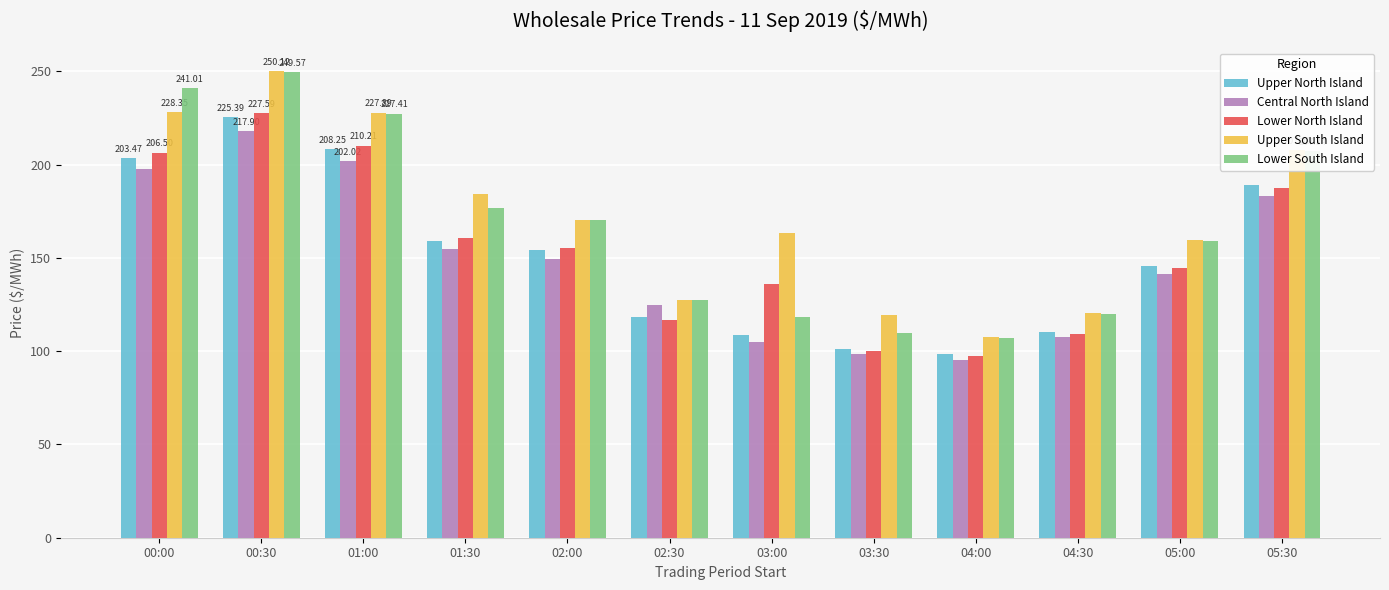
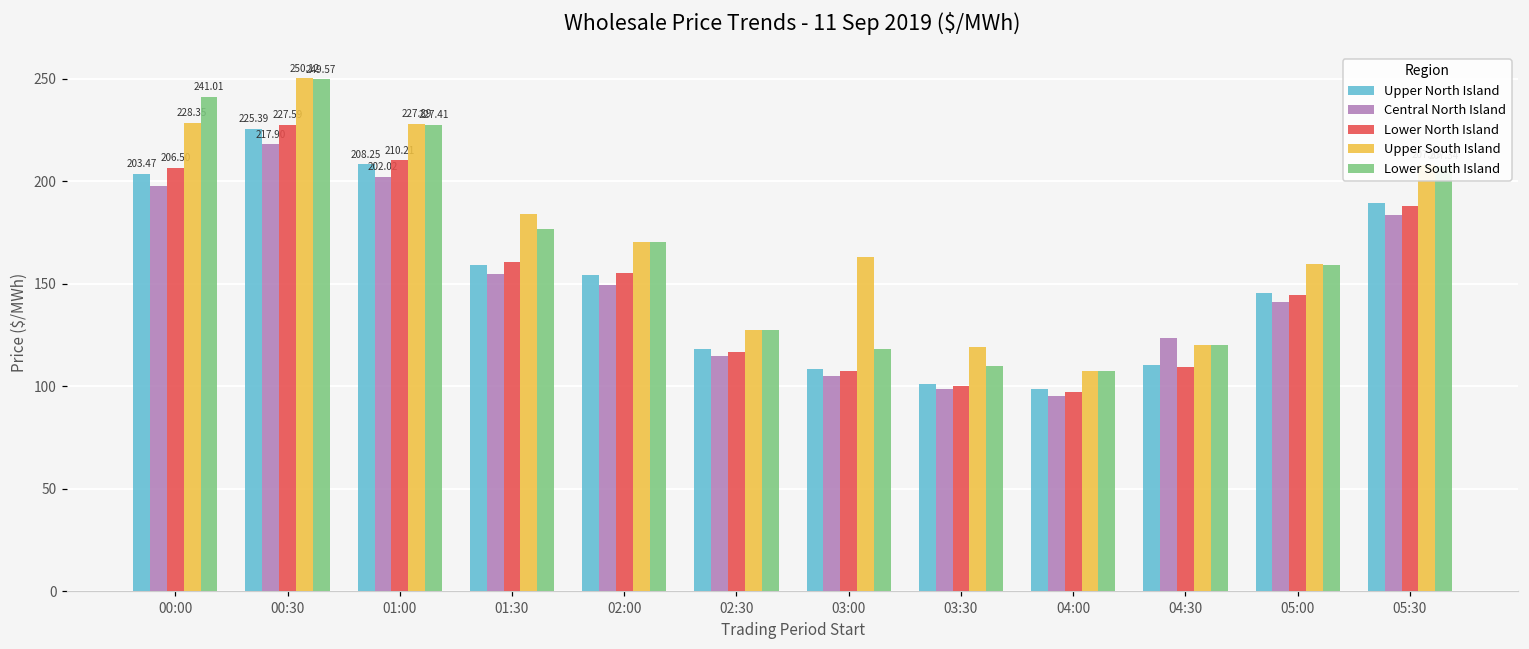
  {
    "Upper North Island": {
      "00:00": 203.47,
      "00:30": 225.39,
      "01:00": 208.25
    },
    "Central North Island": {
      "00:00": 198,
      "01:30": 155,
      "02:00": 149,
-     "02:30": 125,
+     "02:30": 115,
      "03:00": 105,
      "03:30": 98,
      "04:00": 95,
-     "04:30": 107,
+     "04:30": 124,
      "05:00": 141,
      "05:30": 183
    },
    "Lower North Island": {
      "01:30": 161,
      "02:00": 155,
      "02:30": 117,
-     "03:00": 136,
+     "03:00": 107,
      "03:30": 100,
      "04:00": 97,
      "04:30": 109,
      "05:00": 145,
      "05:30": 188
    },
    "Upper South Island": {
      "00:00": 228.35
    },
    "Lower South Island": {
      "00:00": 241.01
    }
  }
